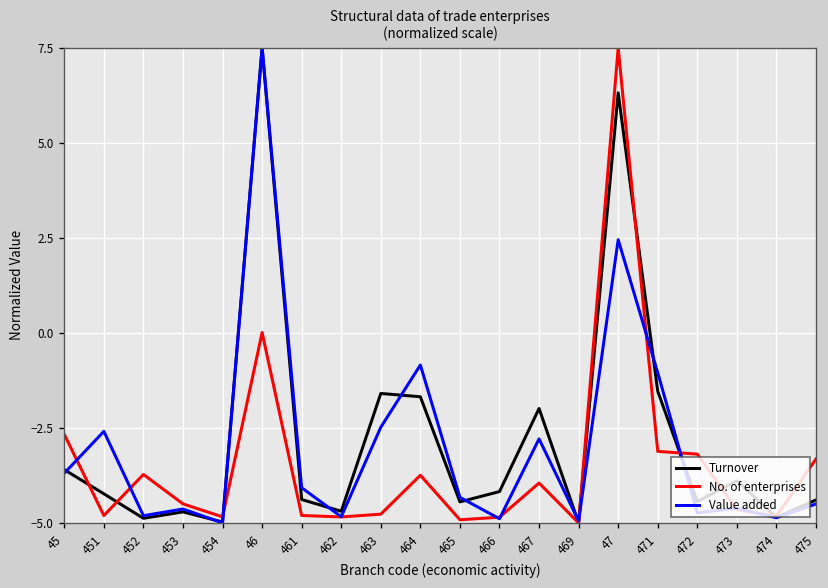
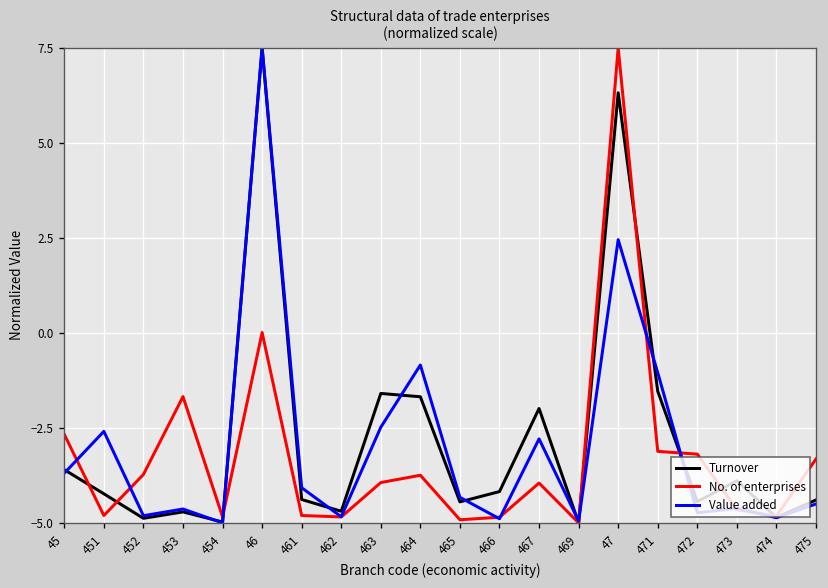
  {
    "Turnover": {
      "45": -3.6,
      "451": -4.2,
      "461": -4.4,
      "462": -4.7,
      "463": -1.6,
      "464": -1.7,
      "465": -4.4,
      "466": -4.2,
      "467": -2.0,
      "47": 6.3,
      "471": -1.5,
      "475": -4.4
    },
    "No. of enterprises": {
      "45": -2.7,
      "451": -4.8,
      "452": -3.7,
-     "453": -4.5,
+     "453": -1.7,
      "454": -4.8,
      "46": 0.0,
      "461": -4.8,
-     "463": -4.8,
+     "463": -3.9,
      "464": -3.7,
      "465": -4.9,
      "467": -4.0,
      "47": 7.5,
      "471": -3.1,
      "472": -3.2,
      "475": -3.3
    },
    "Value added": {
      "45": -3.7,
      "451": -2.6,
      "461": -4.1,
      "463": -2.5,
      "464": -0.8,
      "465": -4.3,
      "467": -2.8,
      "47": 2.5,
      "471": -1.0,
      "475": -4.5
    }
  }
